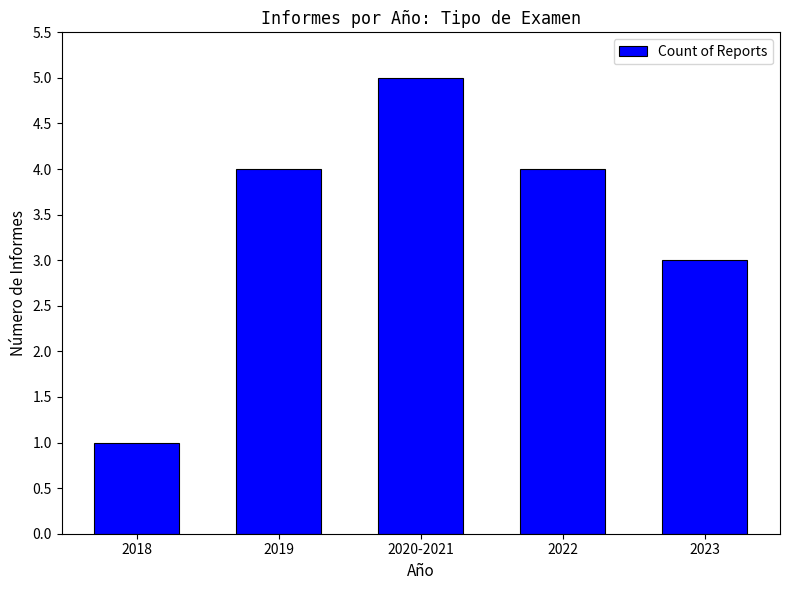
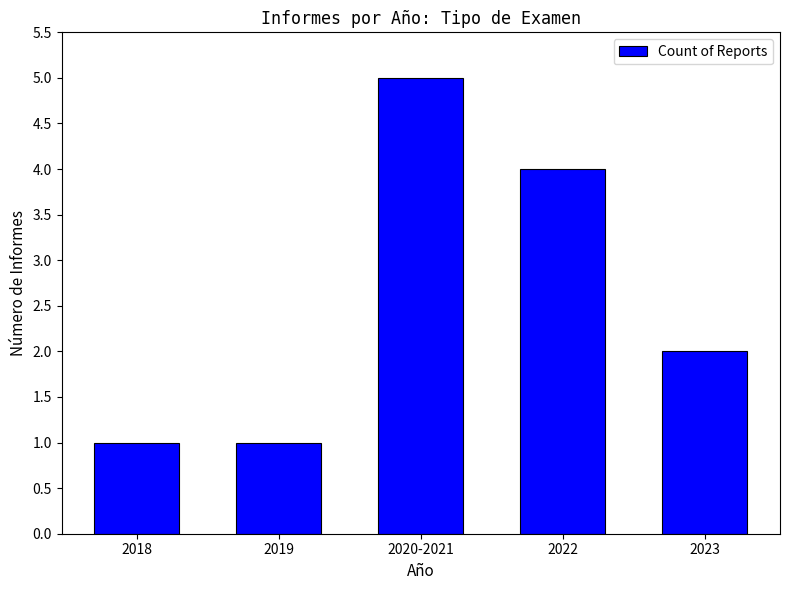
  {
    "2018": 1,
-   "2019": 4,
+   "2019": 1,
    "2020-2021": 5,
    "2022": 4,
-   "2023": 3
+   "2023": 2
  }
